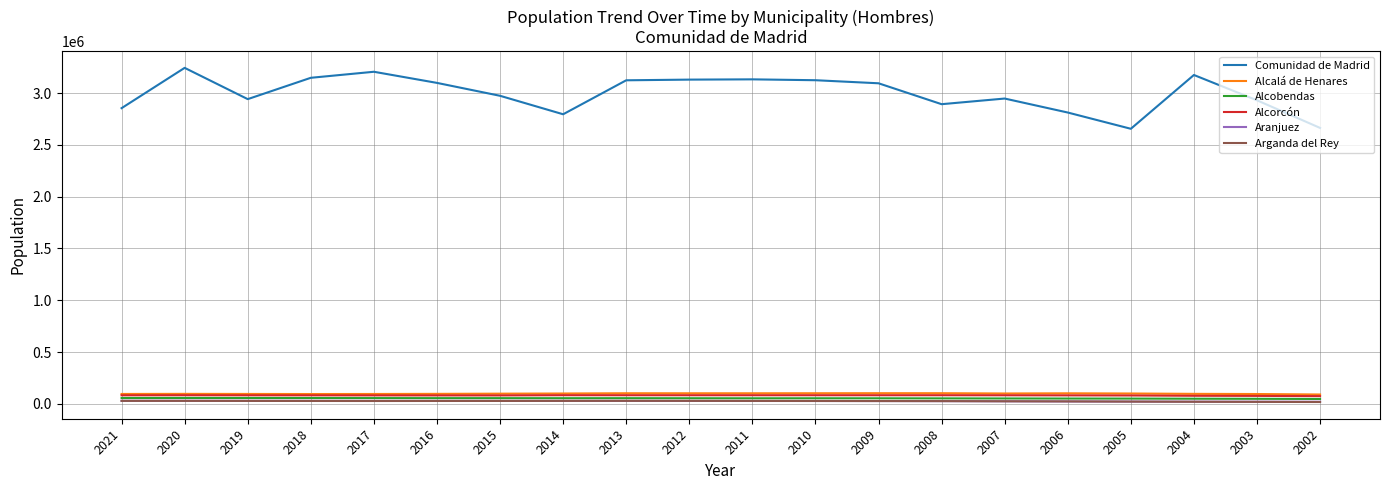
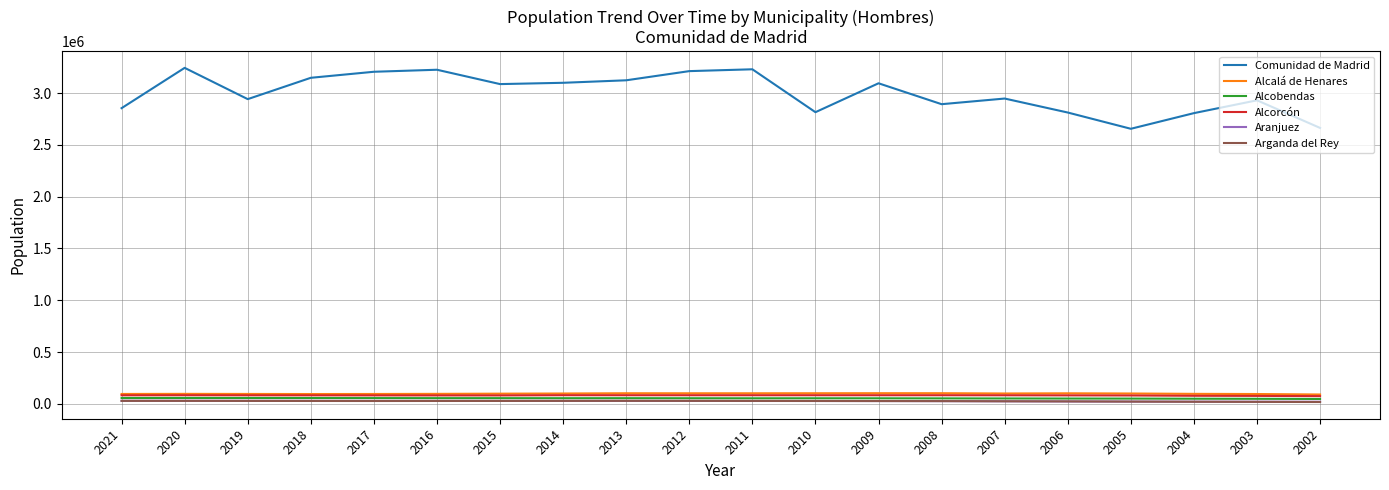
  {
    "Comunidad de Madrid": {
      "2021": 2850000,
      "2020": 3240000,
      "2019": 2940000,
      "2018": 3150000,
      "2017": 3210000,
-     "2016": 3100000,
-     "2015": 2970000,
-     "2014": 2800000,
+     "2016": 3230000,
+     "2015": 3090000,
+     "2014": 3100000,
      "2013": 3120000,
-     "2012": 3130000,
-     "2011": 3130000,
-     "2010": 3120000,
+     "2012": 3210000,
+     "2011": 3230000,
+     "2010": 2820000,
      "2009": 3090000,
      "2008": 2890000,
      "2007": 2950000,
      "2006": 2810000,
      "2005": 2660000,
-     "2004": 3170000
+     "2004": 2810000
    },
    "Alcobendas": {
      "2021": 60000,
      "2020": 60000,
      "2019": 60000,
      "2018": 60000,
      "2017": 60000,
      "2016": 50000,
      "2015": 50000,
      "2014": 50000,
      "2013": 50000,
      "2012": 50000,
      "2011": 50000,
      "2010": 50000,
      "2009": 50000,
      "2008": 50000,
      "2007": 50000,
      "2006": 50000,
      "2005": 50000,
      "2004": 50000,
      "2003": 50000,
      "2002": 50000
    }
  }
